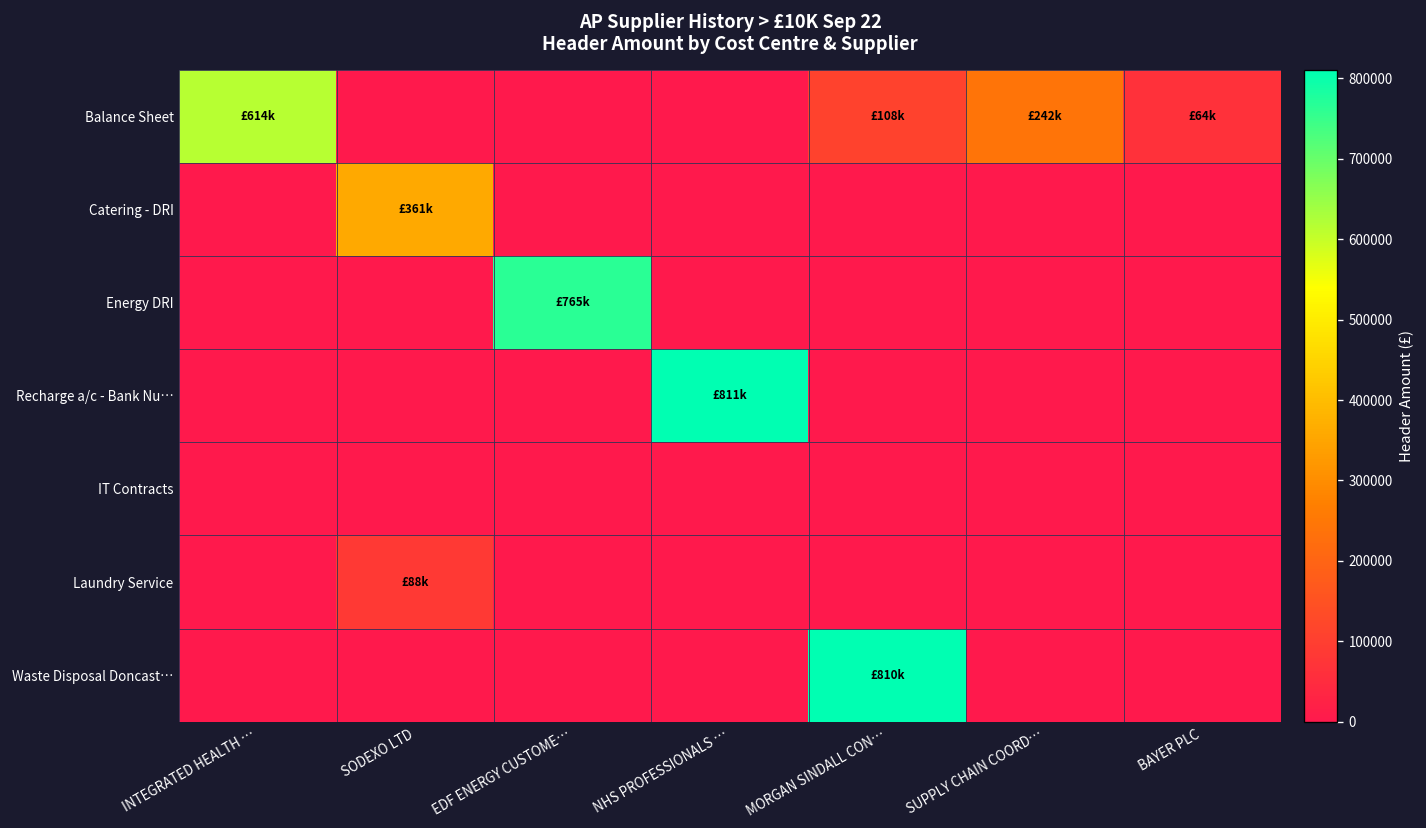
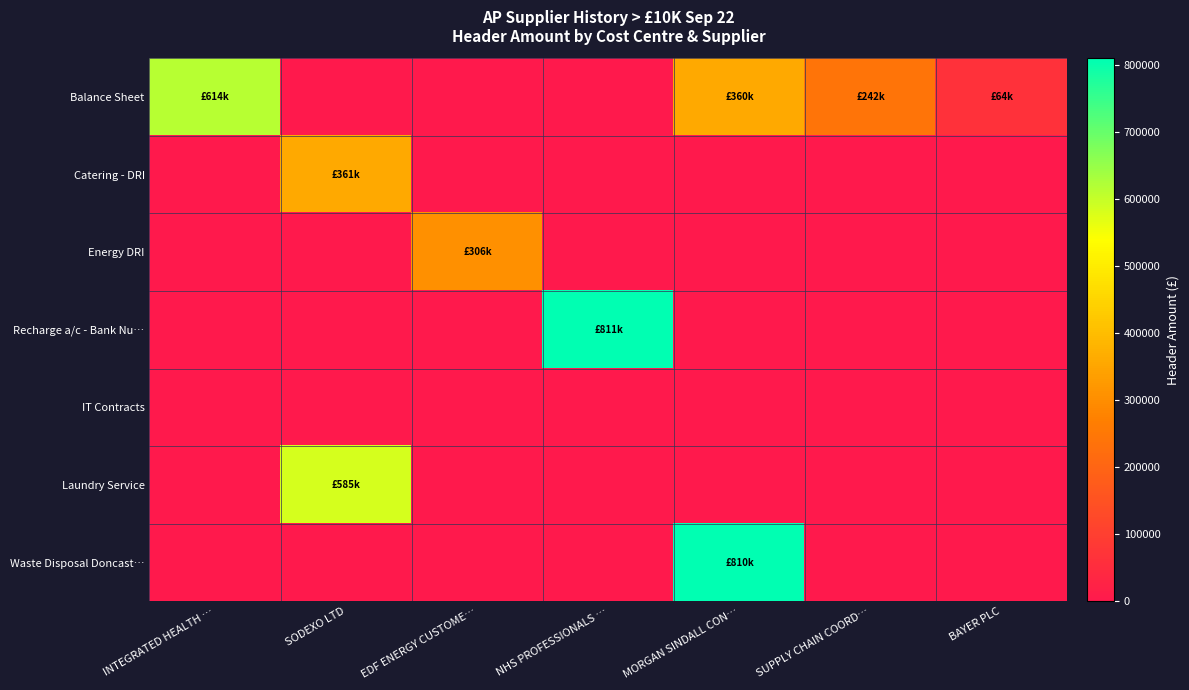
  {
    "Balance Sheet": {
      "INTEGRATED HEALTH …": "£614k",
-     "MORGAN SINDALL CON…": "£108k",
+     "MORGAN SINDALL CON…": "£360k",
      "SUPPLY CHAIN COORD…": "£242k",
      "BAYER PLC": "£64k"
    },
    "Catering - DRI": {
      "SODEXO LTD": "£361k"
    },
    "Energy DRI": {
-     "EDF ENERGY CUSTOME…": "£765k"
+     "EDF ENERGY CUSTOME…": "£306k"
    },
    "Recharge a/c - Bank Nu…": {
      "NHS PROFESSIONALS …": "£811k"
    },
    "Laundry Service": {
-     "SODEXO LTD": "£88k"
+     "SODEXO LTD": "£585k"
    },
    "Waste Disposal Doncast…": {
      "MORGAN SINDALL CON…": "£810k"
    }
  }
